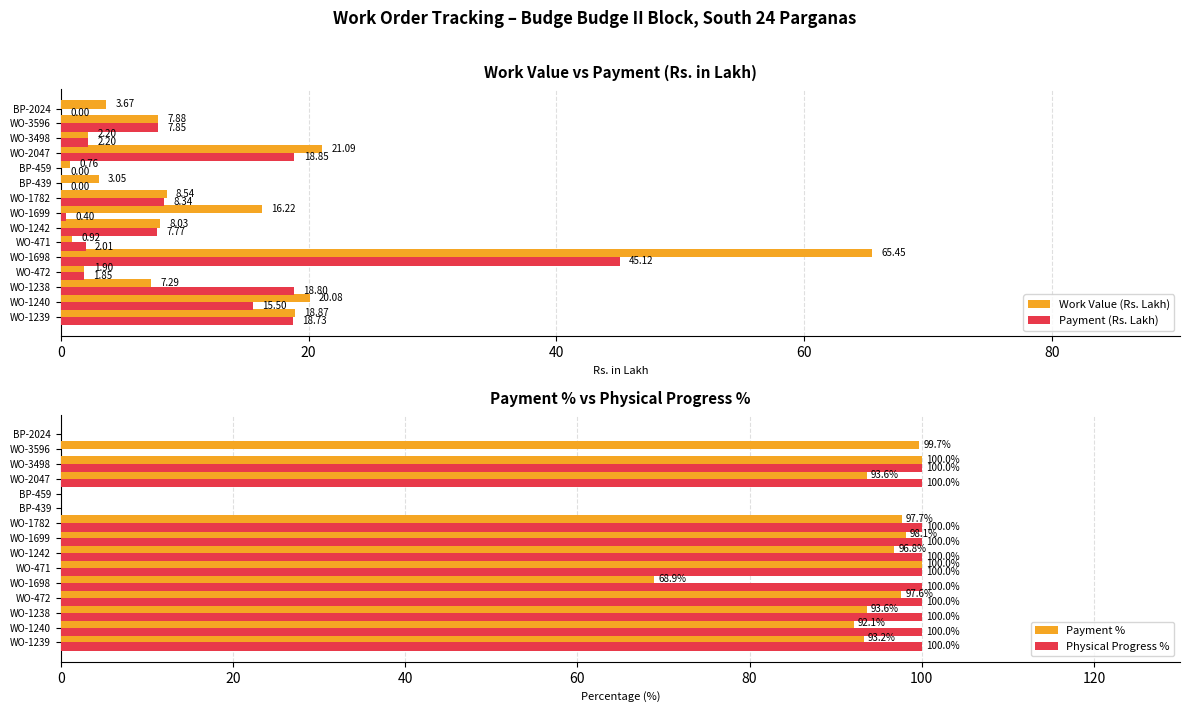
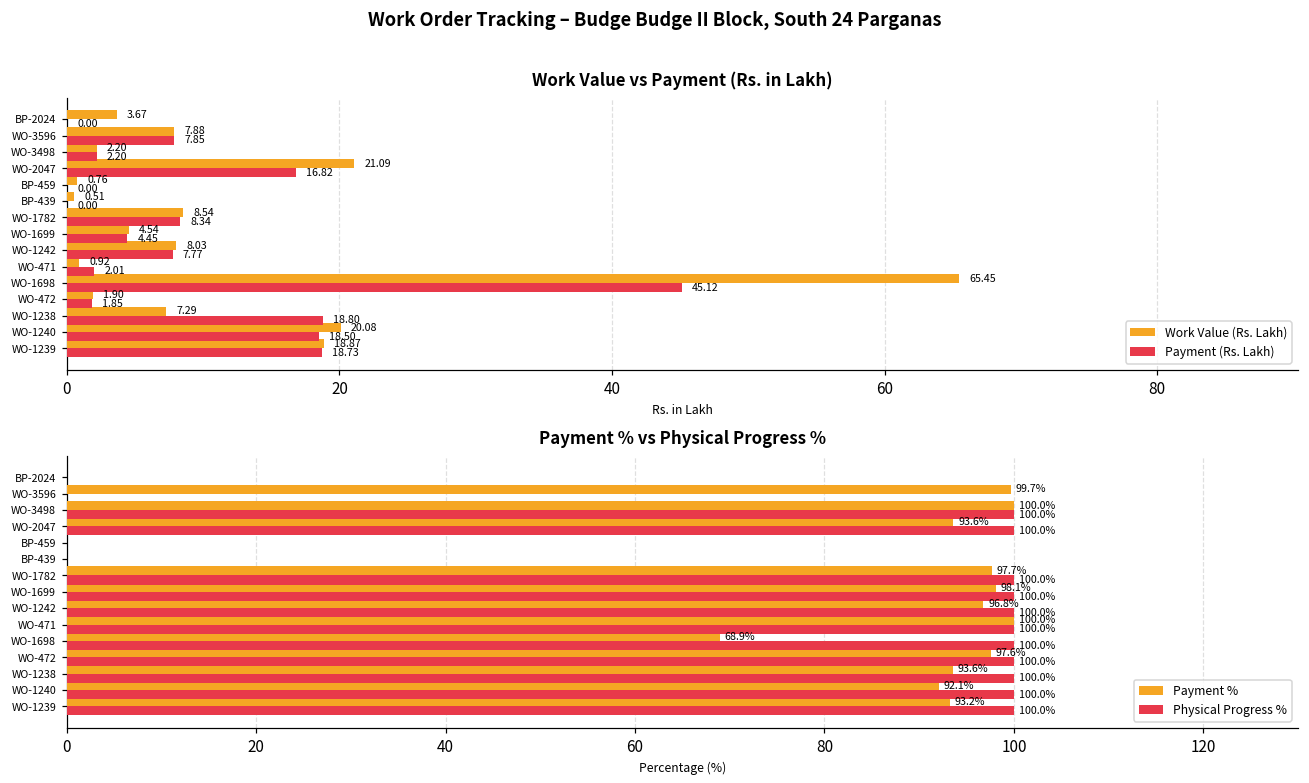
  {
    "Work Value vs Payment (Rs. in Lakh)": {
      "Work Value (Rs. Lakh)": {
        "BP-2024": "3.67",
        "WO-2047": "21.09",
        "BP-459": "0.76",
-       "BP-439": "3.05",
-       "WO-1699": "16.22",
+       "BP-439": "0.51",
+       "WO-1699": "4.54",
        "WO-1242": "8.03",
        "WO-471": "0.92",
        "WO-1698": "65.45",
        "WO-1238": "7.29",
        "WO-1240": "20.08"
      },
      "Payment (Rs. Lakh)": {
        "BP-2024": "0.00",
-       "WO-2047": "18.85",
+       "WO-2047": "16.82",
        "BP-459": "0.00",
        "BP-439": "0.00",
-       "WO-1699": "0.40",
+       "WO-1699": "4.45",
        "WO-1242": "7.77",
        "WO-471": "2.01",
        "WO-1698": "45.12",
        "WO-1238": "18.80",
-       "WO-1240": "15.50"
+       "WO-1240": "18.50"
      }
    },
    "Payment % vs Physical Progress %": {
      "Payment %": {
        "WO-3596": "99.7%",
        "WO-2047": "93.6%",
        "WO-1782": "97.7%",
        "WO-1699": "98.1%",
        "WO-1242": "96.8%",
        "WO-1698": "68.9%",
        "WO-472": "97.6%",
        "WO-1238": "93.6%",
        "WO-1240": "92.1%",
        "WO-1239": "93.2%"
      },
      "Physical Progress %": {
        "WO-2047": "100.0%",
        "WO-1782": "100.0%",
        "WO-1699": "100.0%",
        "WO-1698": "100.0%",
        "WO-472": "100.0%",
        "WO-1238": "100.0%",
        "WO-1240": "100.0%",
        "WO-1239": "100.0%"
      }
    }
  }
